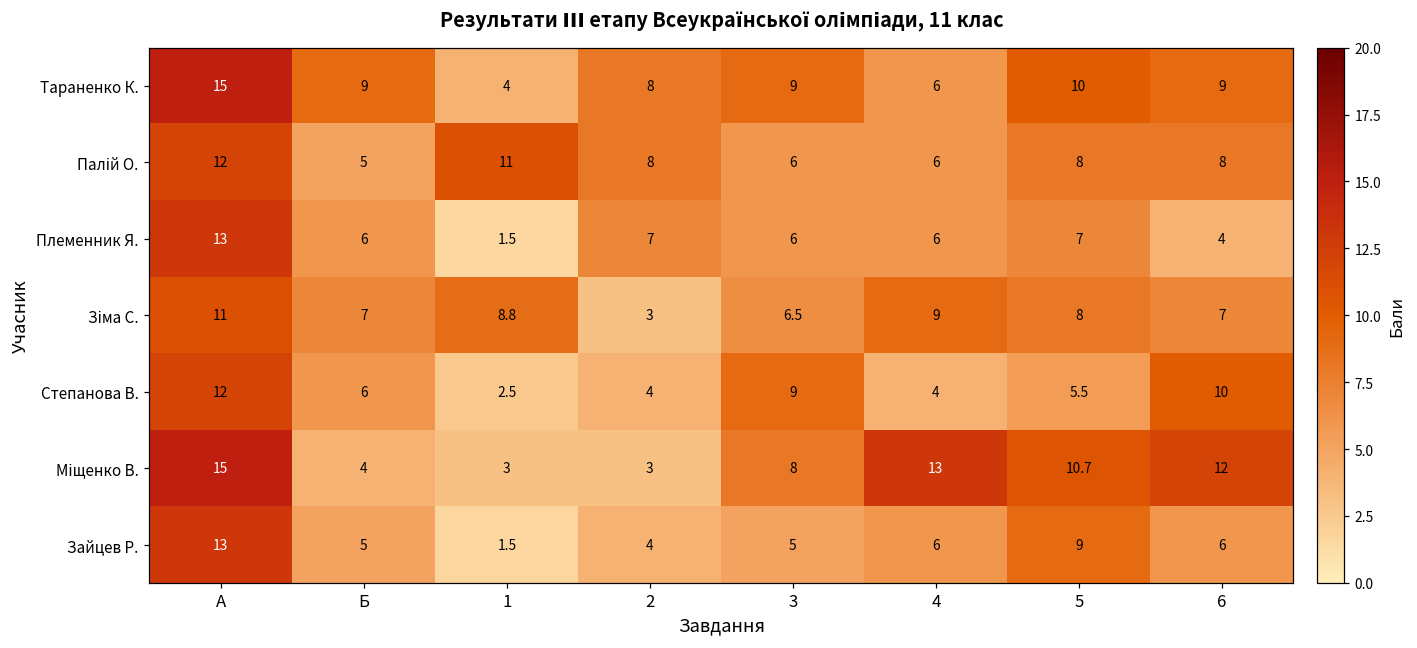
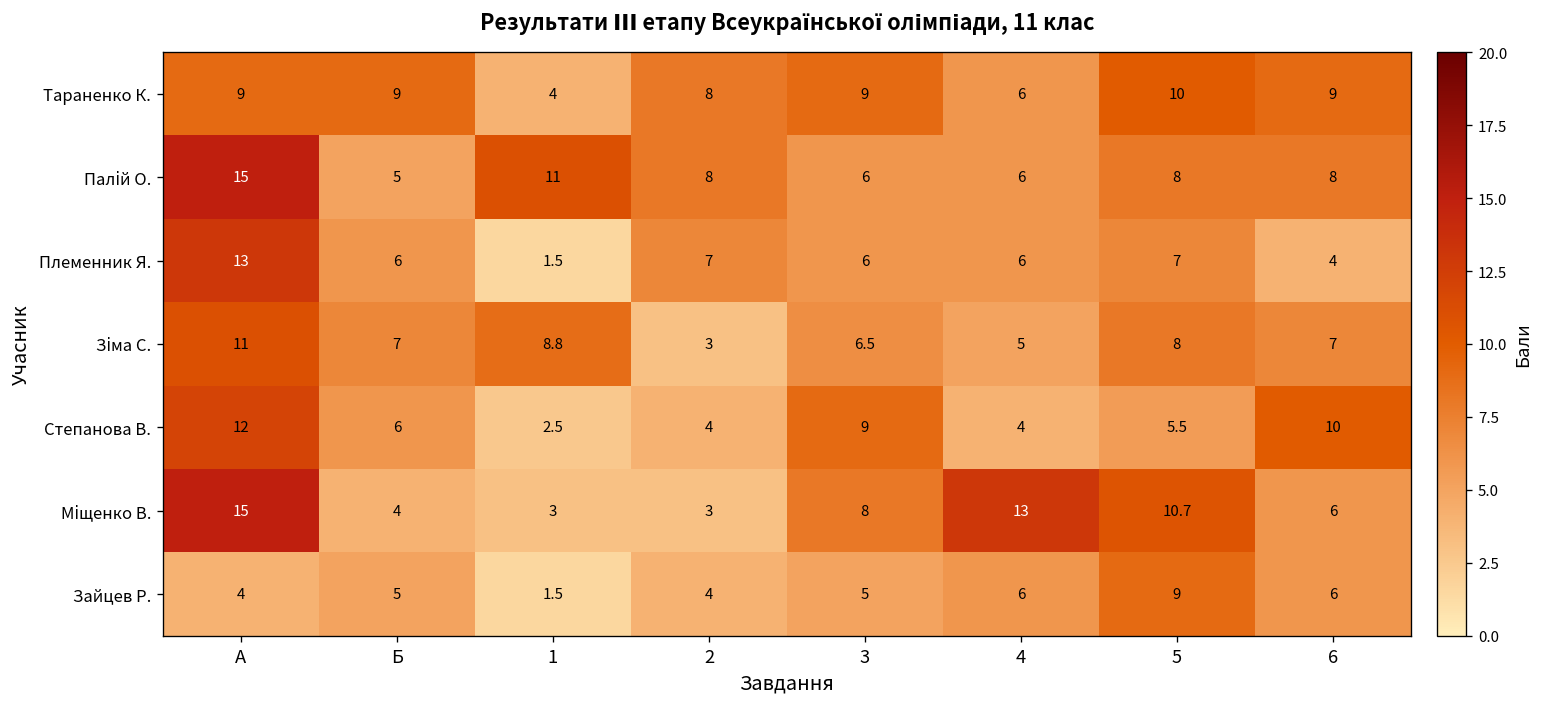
  {
    "Тараненко К.": {
-     "А": 15,
+     "А": 9,
      "Б": 9,
      "1": 4,
      "2": 8,
      "3": 9,
      "4": 6,
      "5": 10,
      "6": 9
    },
    "Палій О.": {
-     "А": 12,
+     "А": 15,
      "Б": 5,
      "1": 11,
      "2": 8,
      "3": 6,
      "4": 6,
      "5": 8,
      "6": 8
    },
    "Племенник Я.": {
      "А": 13,
      "Б": 6,
      "1": 1.5,
      "2": 7,
      "3": 6,
      "4": 6,
      "5": 7,
      "6": 4
    },
    "Зіма С.": {
      "А": 11,
      "Б": 7,
      "1": 8.8,
      "2": 3,
      "3": 6.5,
-     "4": 9,
+     "4": 5,
      "5": 8,
      "6": 7
    },
    "Степанова В.": {
      "А": 12,
      "Б": 6,
      "1": 2.5,
      "2": 4,
      "3": 9,
      "4": 4,
      "5": 5.5,
      "6": 10
    },
    "Міщенко В.": {
      "А": 15,
      "Б": 4,
      "1": 3,
      "2": 3,
      "3": 8,
      "4": 13,
      "5": 10.7,
-     "6": 12
+     "6": 6
    },
    "Зайцев Р.": {
-     "А": 13,
+     "А": 4,
      "Б": 5,
      "1": 1.5,
      "2": 4,
      "3": 5,
      "4": 6,
      "5": 9,
      "6": 6
    }
  }
